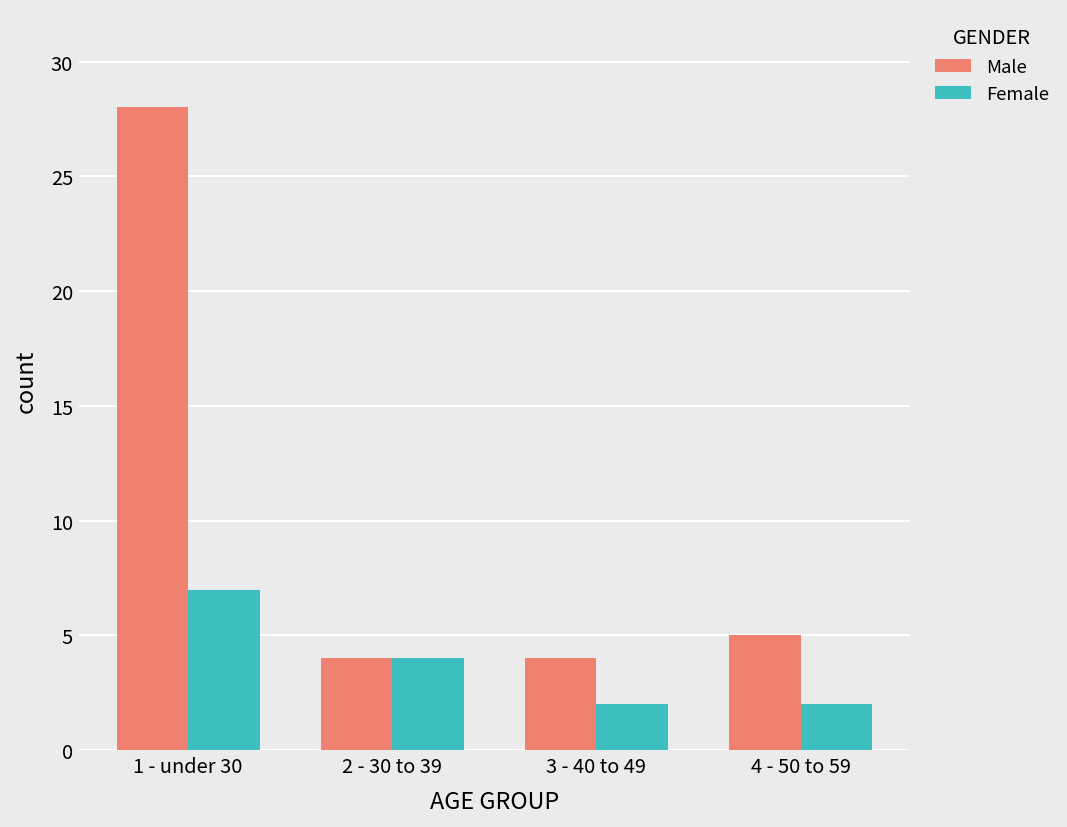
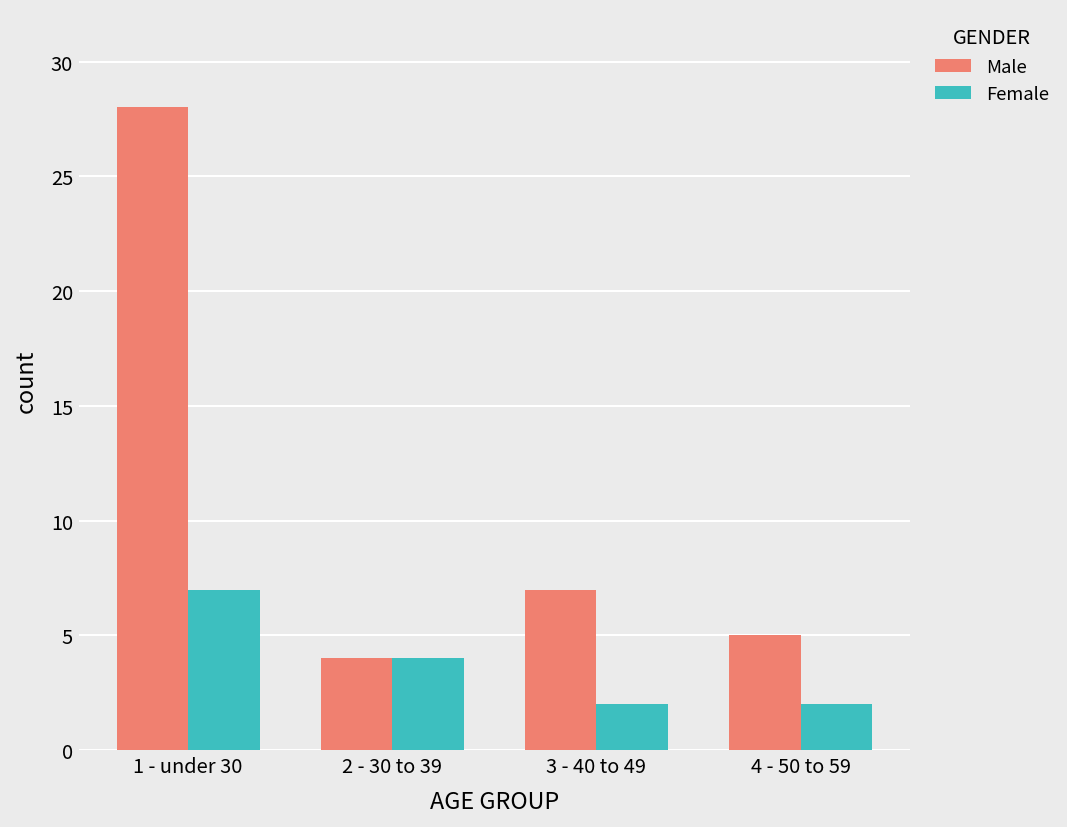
  {
    "Male": {
      "1 - under 30": 28,
      "2 - 30 to 39": 4,
-     "3 - 40 to 49": 4,
+     "3 - 40 to 49": 7,
      "4 - 50 to 59": 5
    },
    "Female": {
      "1 - under 30": 7,
      "2 - 30 to 39": 4,
      "3 - 40 to 49": 2,
      "4 - 50 to 59": 2
    }
  }
